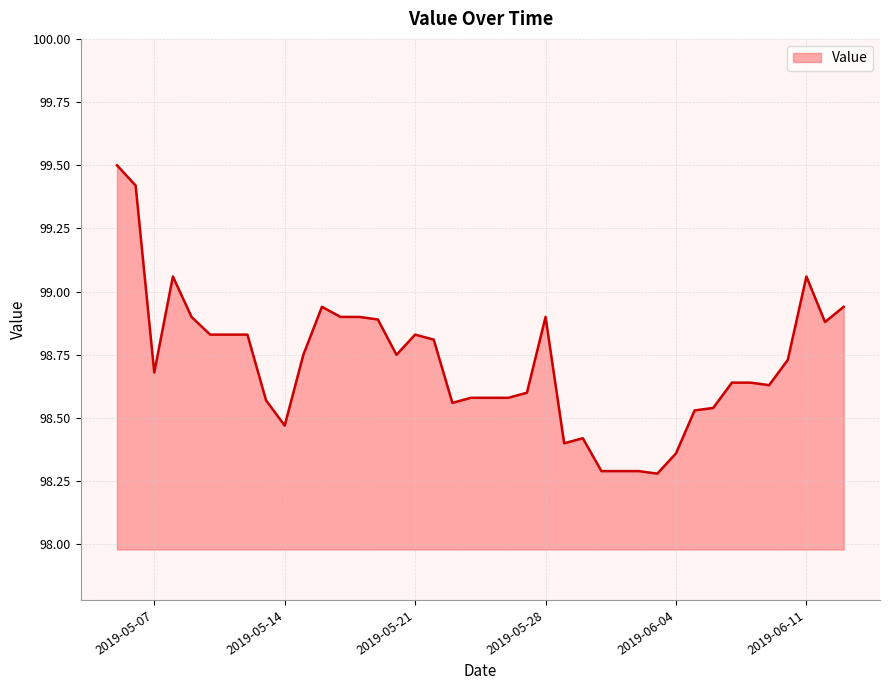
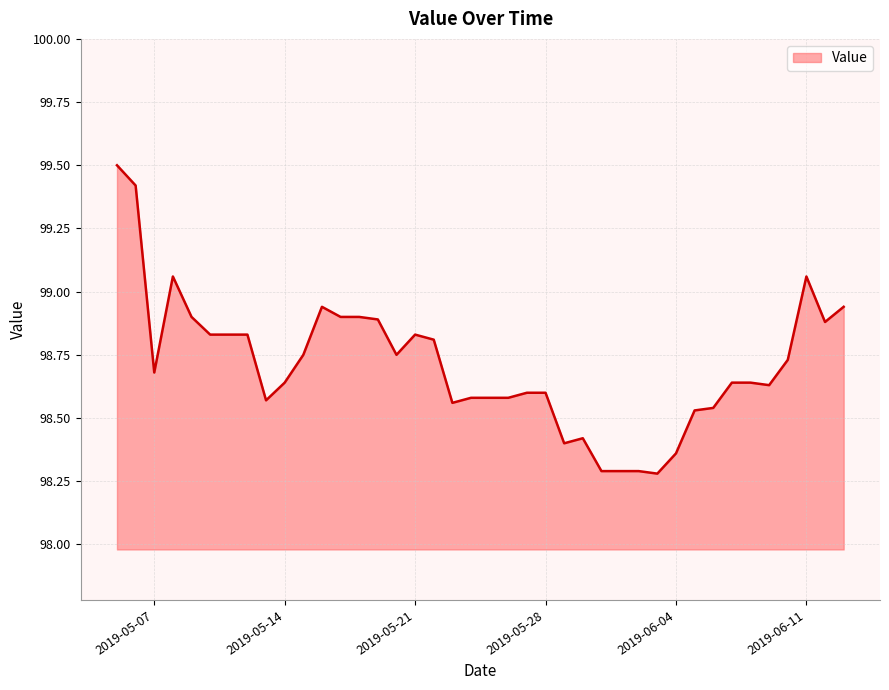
  {
    "2019-05-07": 98.68,
-   "2019-05-14": 98.47,
+   "2019-05-14": 98.64,
    "2019-05-21": 98.83,
-   "2019-05-28": 98.9,
+   "2019-05-28": 98.6,
    "2019-06-04": 98.36,
    "2019-06-11": 99.06
  }
